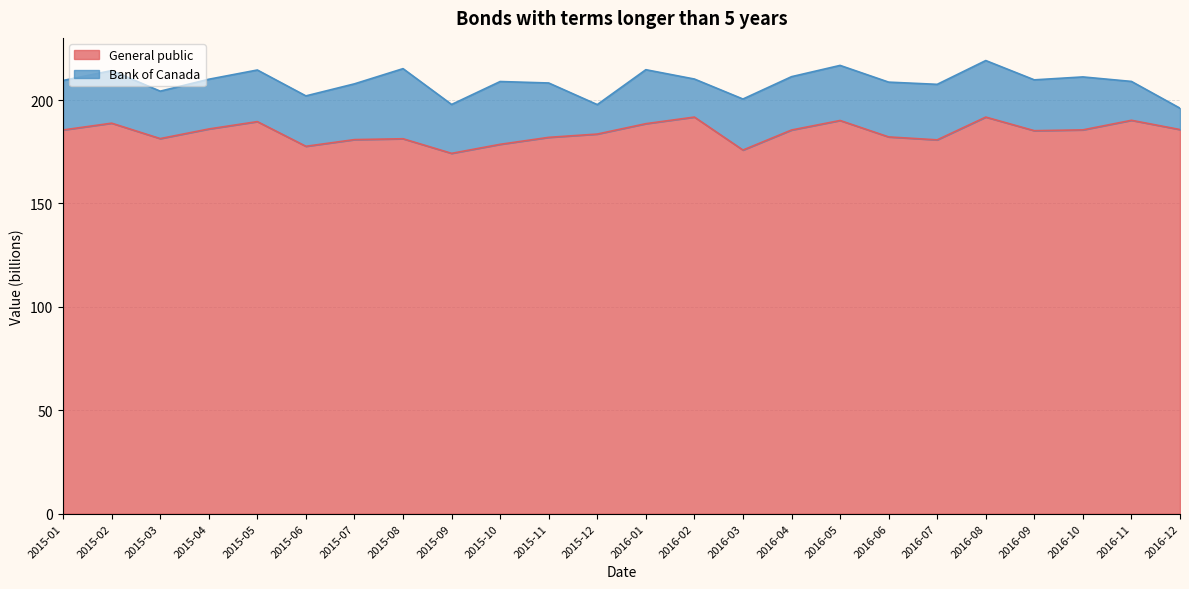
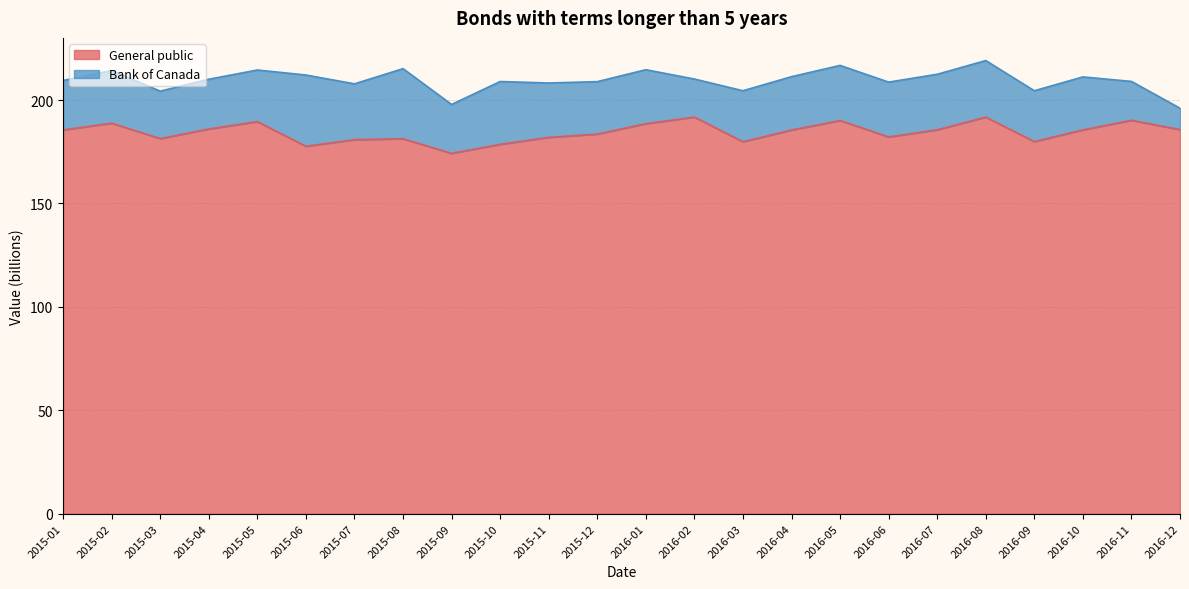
  {
    "General public": {
      "2015-01": 186,
      "2015-02": 189,
      "2015-03": 181,
      "2015-04": 186,
      "2015-05": 190,
      "2015-06": 178,
      "2015-07": 181,
      "2015-08": 181,
      "2015-09": 174,
      "2015-10": 179,
      "2015-11": 182,
      "2015-12": 184,
      "2016-01": 189,
      "2016-02": 192,
-     "2016-03": 176,
+     "2016-03": 180,
      "2016-04": 186,
      "2016-05": 190,
      "2016-06": 182,
-     "2016-07": 181,
+     "2016-07": 186,
      "2016-08": 192,
-     "2016-09": 185,
+     "2016-09": 180,
      "2016-10": 186,
      "2016-11": 190,
      "2016-12": 186
    },
    "Bank of Canada": {
      "2015-01": 24,
      "2015-03": 23,
      "2015-04": 24,
      "2015-05": 25,
-     "2015-06": 24,
+     "2015-06": 34,
      "2015-07": 27,
      "2015-08": 34,
      "2015-09": 24,
      "2015-10": 30,
      "2015-11": 26,
-     "2015-12": 14,
+     "2015-12": 25,
      "2016-01": 26,
      "2016-02": 18,
      "2016-03": 25,
      "2016-04": 26,
      "2016-05": 27,
      "2016-06": 27,
      "2016-07": 27,
      "2016-08": 27,
      "2016-09": 25,
      "2016-10": 26,
      "2016-11": 19,
      "2016-12": 10
    }
  }
